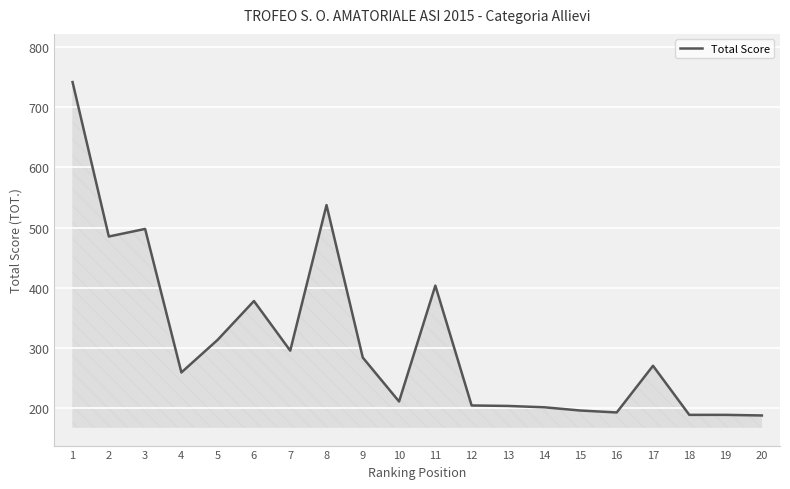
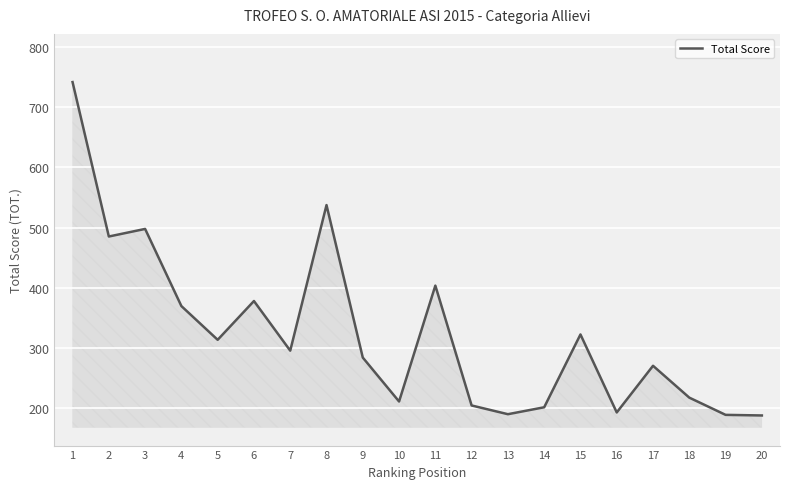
  {
    "1": 740,
    "2": 490,
    "3": 500,
-   "4": 260,
+   "4": 370,
    "5": 310,
    "6": 380,
    "7": 300,
    "8": 540,
    "9": 280,
    "10": 210,
    "11": 400,
    "12": 200,
-   "13": 200,
+   "13": 190,
    "14": 200,
-   "15": 200,
+   "15": 320,
    "16": 190,
    "17": 270,
-   "18": 190,
+   "18": 220,
    "19": 190,
    "20": 190
  }
